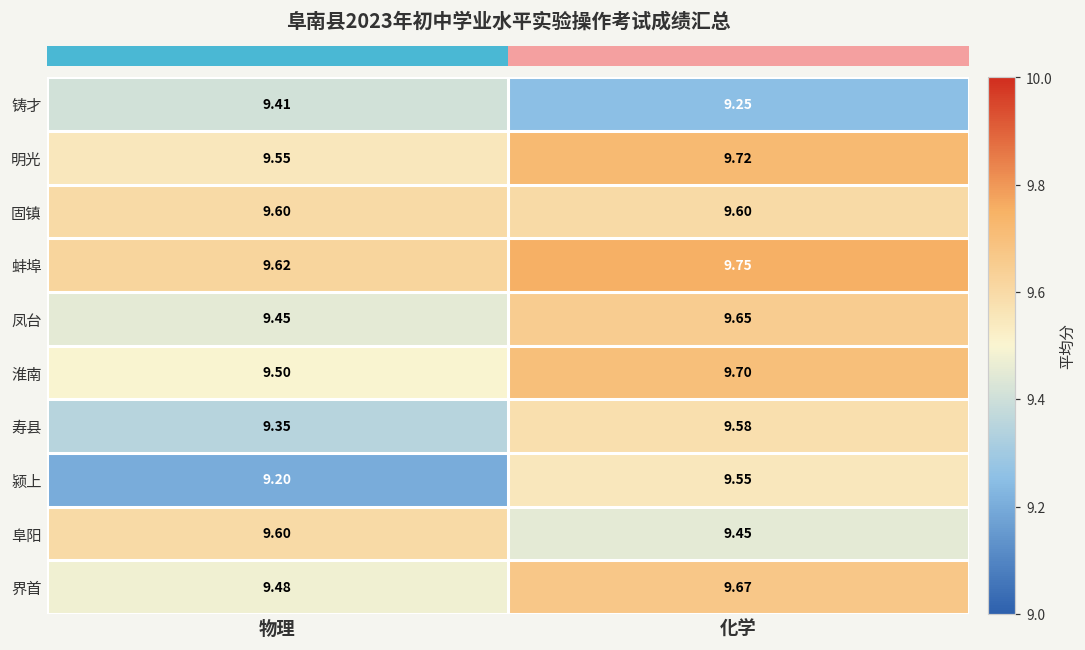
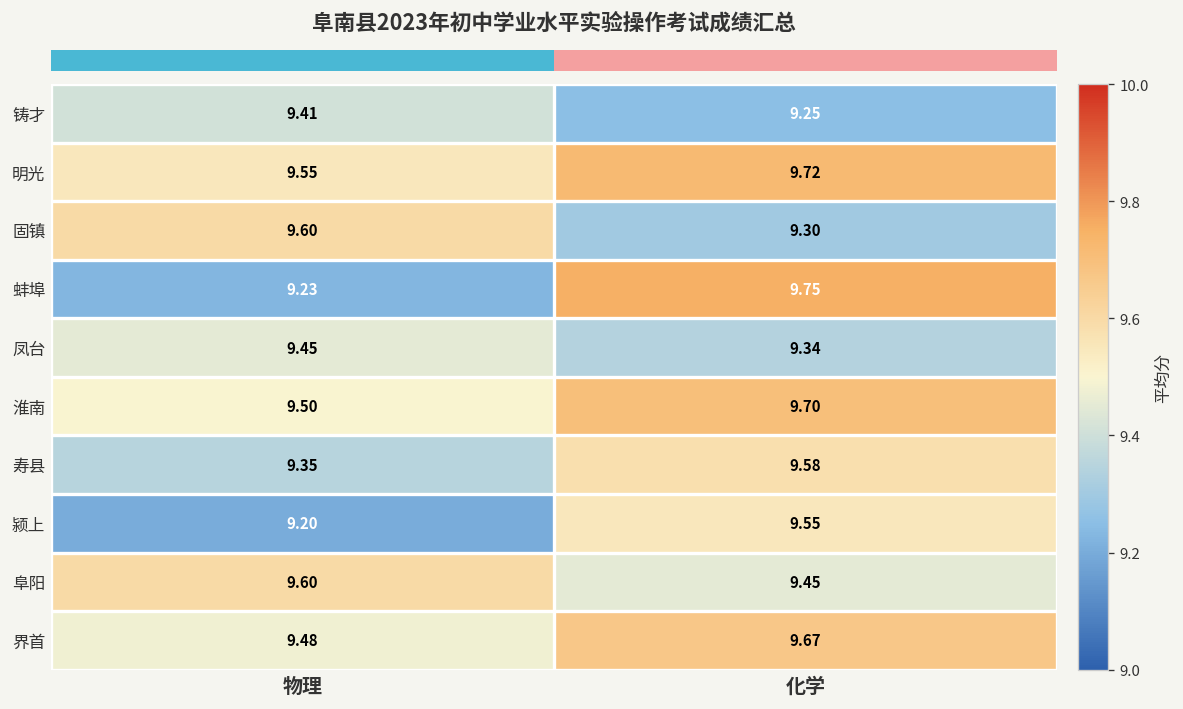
  {
    "铸才": {
      "物理": 9.41,
      "化学": 9.25
    },
    "明光": {
      "物理": 9.55,
      "化学": 9.72
    },
    "固镇": {
      "物理": 9.60,
-     "化学": 9.60
+     "化学": 9.30
    },
    "蚌埠": {
-     "物理": 9.62,
+     "物理": 9.23,
      "化学": 9.75
    },
    "凤台": {
      "物理": 9.45,
-     "化学": 9.65
+     "化学": 9.34
    },
    "淮南": {
      "物理": 9.50,
      "化学": 9.70
    },
    "寿县": {
      "物理": 9.35,
      "化学": 9.58
    },
    "颍上": {
      "物理": 9.20,
      "化学": 9.55
    },
    "阜阳": {
      "物理": 9.60,
      "化学": 9.45
    },
    "界首": {
      "物理": 9.48,
      "化学": 9.67
    }
  }
